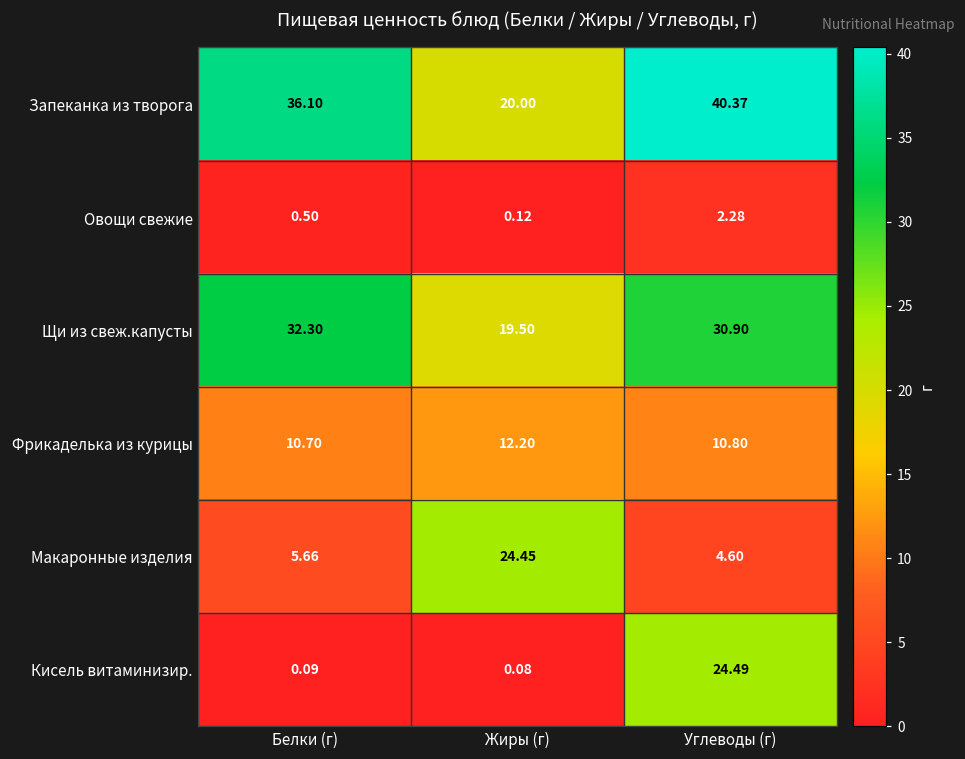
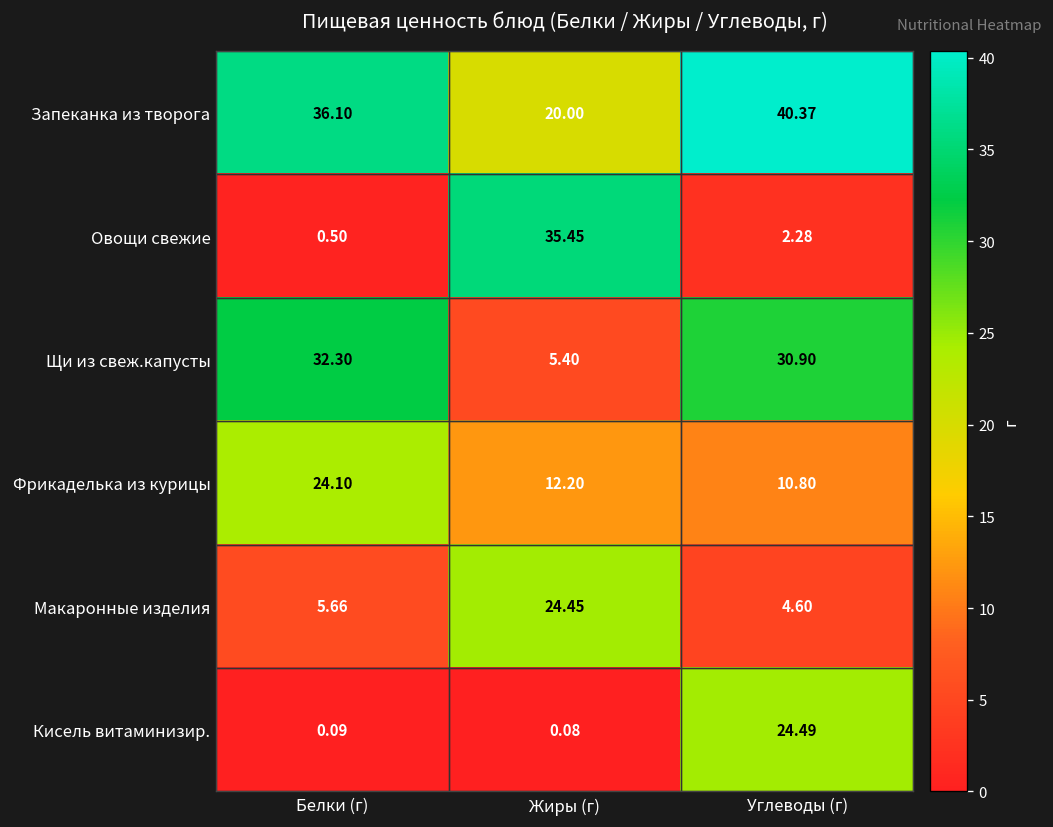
  {
    "Запеканка из творога": {
      "Белки (г)": 36.10,
      "Жиры (г)": 20.00,
      "Углеводы (г)": 40.37
    },
    "Овощи свежие": {
      "Белки (г)": 0.50,
-     "Жиры (г)": 0.12,
+     "Жиры (г)": 35.45,
      "Углеводы (г)": 2.28
    },
    "Щи из свеж.капусты": {
      "Белки (г)": 32.30,
-     "Жиры (г)": 19.50,
+     "Жиры (г)": 5.40,
      "Углеводы (г)": 30.90
    },
    "Фрикаделька из курицы": {
-     "Белки (г)": 10.70,
+     "Белки (г)": 24.10,
      "Жиры (г)": 12.20,
      "Углеводы (г)": 10.80
    },
    "Макаронные изделия": {
      "Белки (г)": 5.66,
      "Жиры (г)": 24.45,
      "Углеводы (г)": 4.60
    },
    "Кисель витаминизир.": {
      "Белки (г)": 0.09,
      "Жиры (г)": 0.08,
      "Углеводы (г)": 24.49
    }
  }
